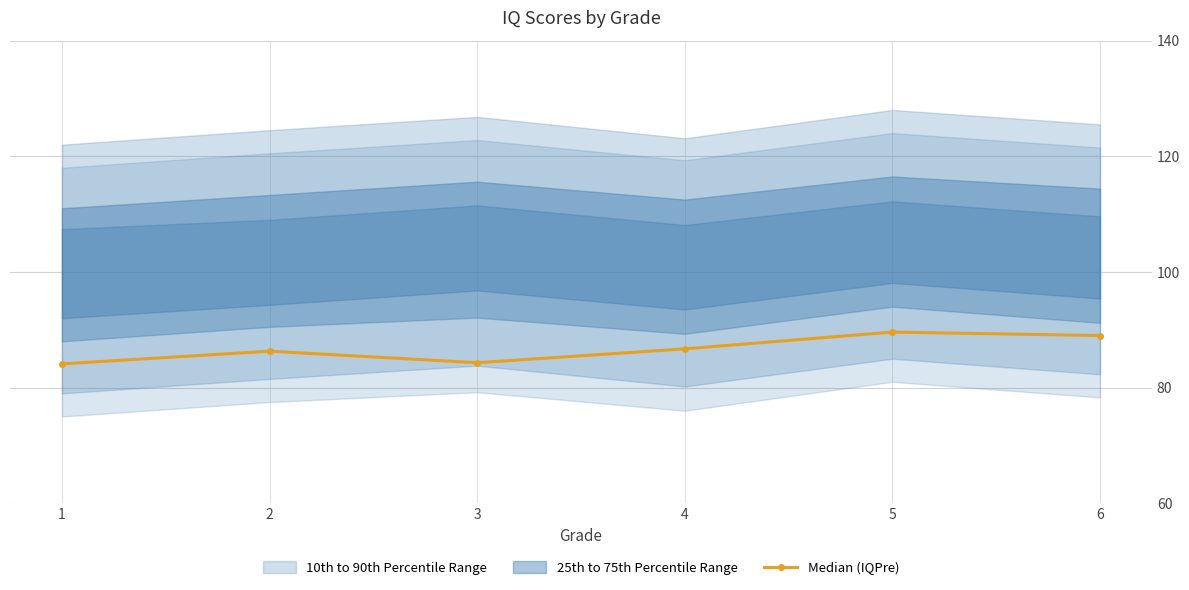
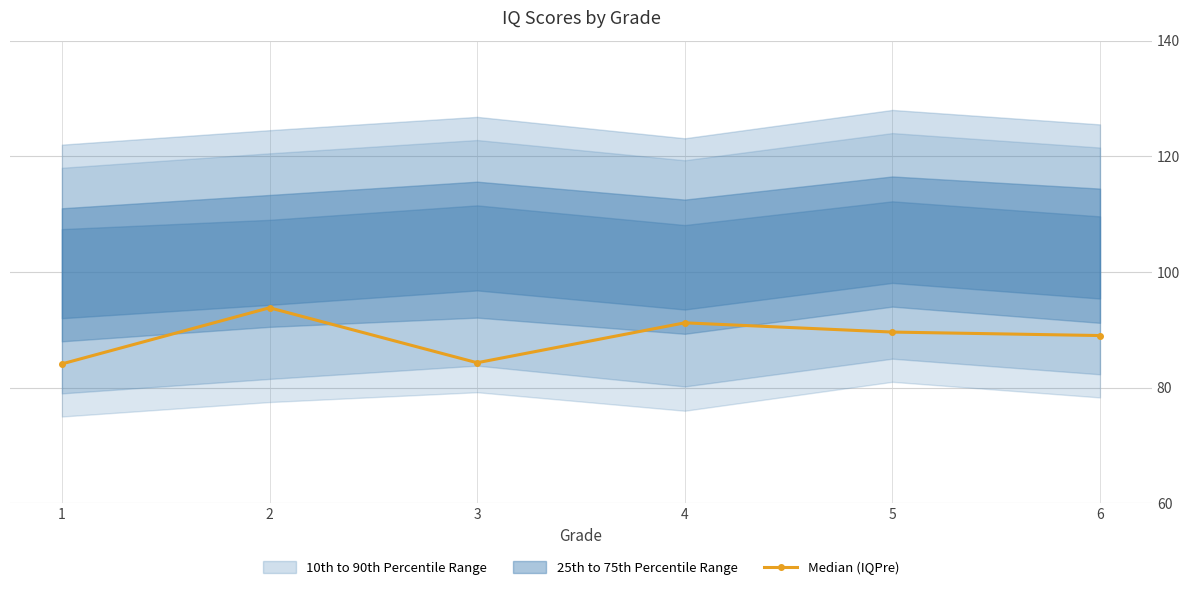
  {
    "Median (IQPre)": {
      "1": 84,
-     "2": 86,
+     "2": 94,
      "3": 84,
-     "4": 87,
+     "4": 91,
      "5": 90,
      "6": 89
    }
  }
